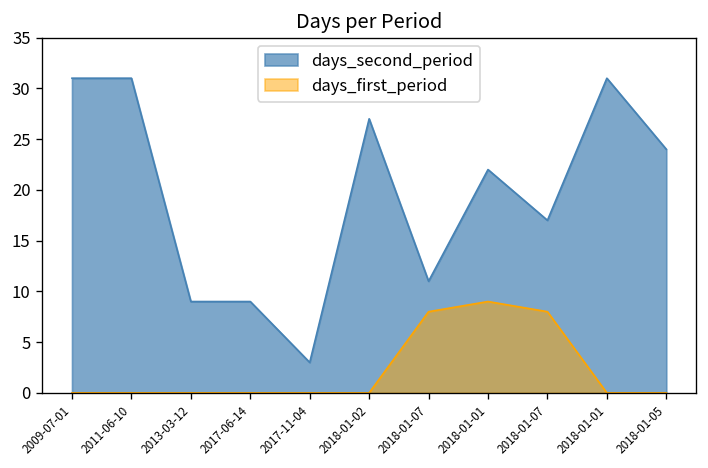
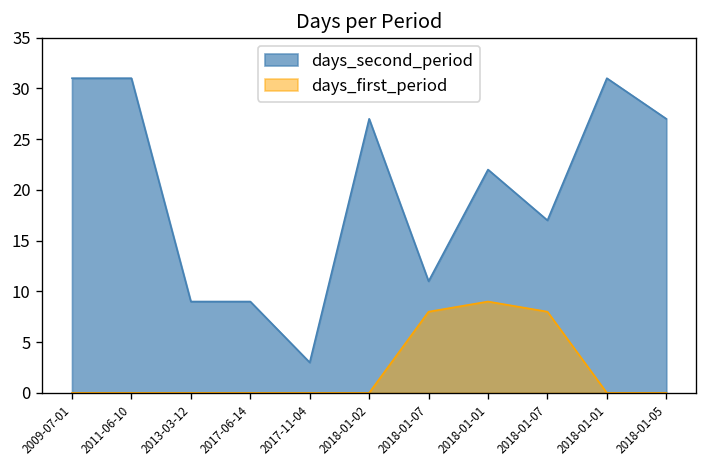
  {
    "days_second_period": {
      "2009-07-01": 31,
      "2011-06-10": 31,
      "2013-03-12": 9,
      "2017-06-14": 9,
      "2017-11-04": 3,
      "2018-01-02": 27,
-     "2018-01-05": 24
+     "2018-01-05": 27
    },
    "days_first_period": {
      "2009-07-01": 0,
      "2011-06-10": 0,
      "2013-03-12": 0,
      "2017-06-14": 0,
      "2017-11-04": 0,
      "2018-01-02": 0,
      "2018-01-05": 0
    }
  }
